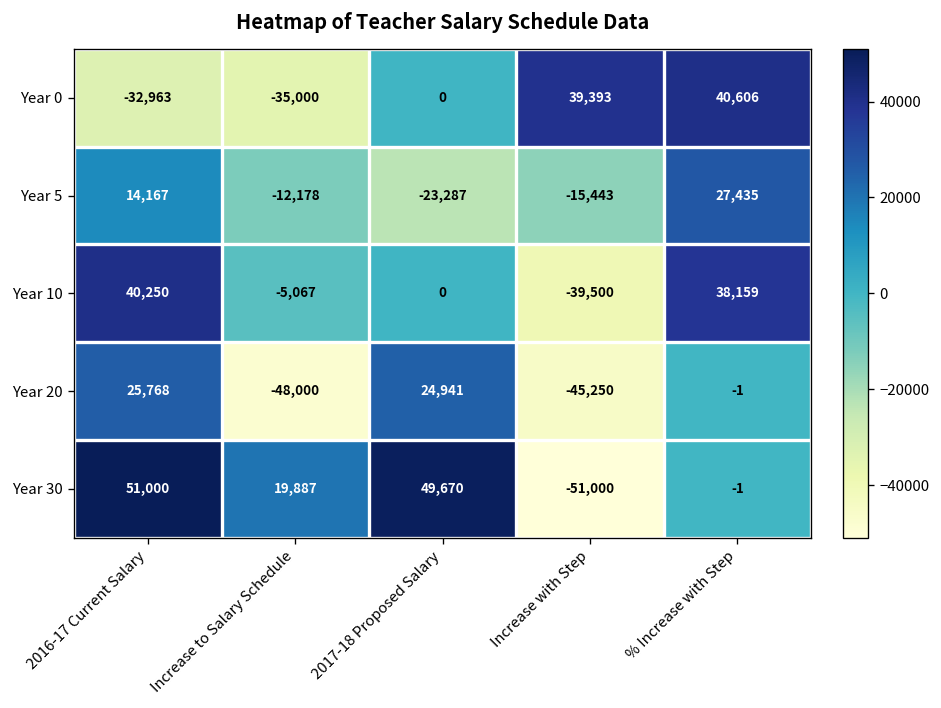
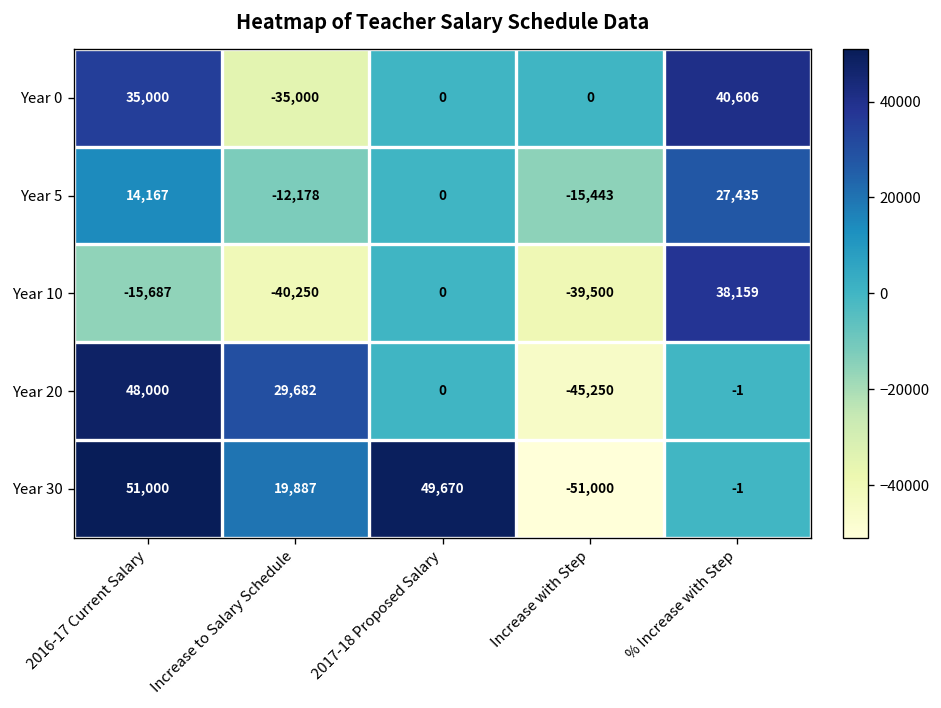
  {
    "Year 0": {
-     "2016-17 Current Salary": "-32,963",
+     "2016-17 Current Salary": "35,000",
      "Increase to Salary Schedule": "-35,000",
      "2017-18 Proposed Salary": "0",
-     "Increase with Step": "39,393",
+     "Increase with Step": "0",
      "% Increase with Step": "40,606"
    },
    "Year 5": {
      "2016-17 Current Salary": "14,167",
      "Increase to Salary Schedule": "-12,178",
-     "2017-18 Proposed Salary": "-23,287",
+     "2017-18 Proposed Salary": "0",
      "Increase with Step": "-15,443",
      "% Increase with Step": "27,435"
    },
    "Year 10": {
-     "2016-17 Current Salary": "40,250",
-     "Increase to Salary Schedule": "-5,067",
+     "2016-17 Current Salary": "-15,687",
+     "Increase to Salary Schedule": "-40,250",
      "2017-18 Proposed Salary": "0",
      "Increase with Step": "-39,500",
      "% Increase with Step": "38,159"
    },
    "Year 20": {
-     "2016-17 Current Salary": "25,768",
-     "Increase to Salary Schedule": "-48,000",
-     "2017-18 Proposed Salary": "24,941",
+     "2016-17 Current Salary": "48,000",
+     "Increase to Salary Schedule": "29,682",
+     "2017-18 Proposed Salary": "0",
      "Increase with Step": "-45,250",
      "% Increase with Step": "-1"
    },
    "Year 30": {
      "2016-17 Current Salary": "51,000",
      "Increase to Salary Schedule": "19,887",
      "2017-18 Proposed Salary": "49,670",
      "Increase with Step": "-51,000",
      "% Increase with Step": "-1"
    }
  }
